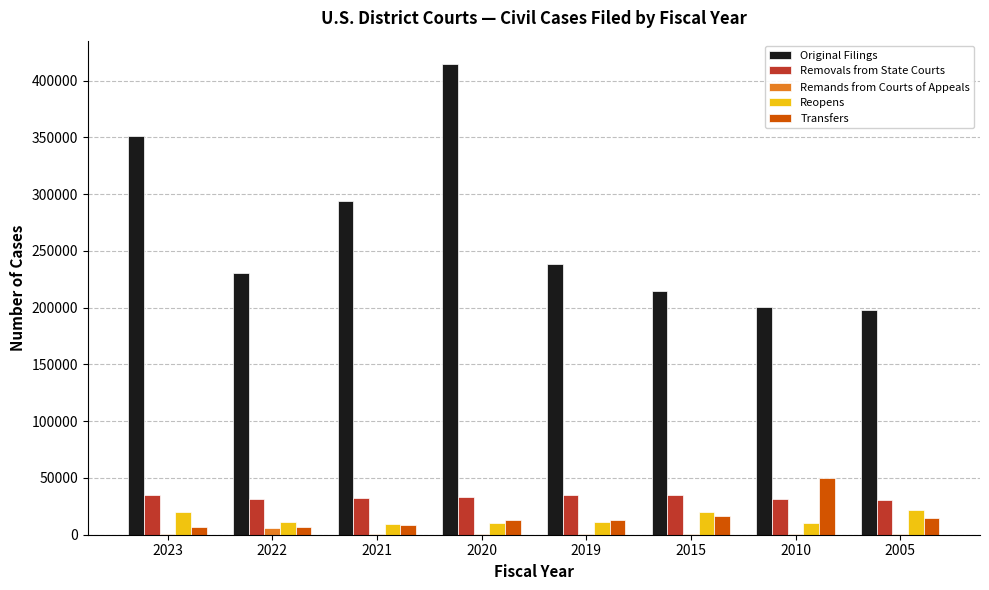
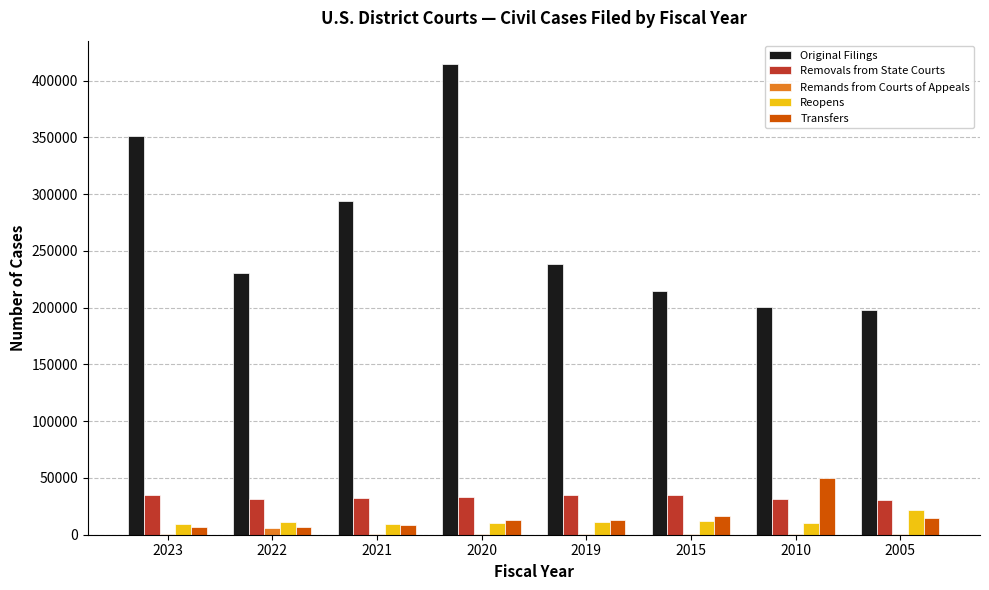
  {
    "Original Filings": {
      "2023": 351000,
      "2022": 230000,
      "2021": 294000,
      "2020": 414000,
      "2019": 238000,
      "2015": 214000,
      "2010": 201000,
      "2005": 198000
    },
    "Reopens": {
-     "2023": 20000,
+     "2023": 10000,
      "2022": 11000,
      "2021": 9000,
      "2020": 10000,
      "2019": 11000,
-     "2015": 20000,
+     "2015": 12000,
      "2010": 10000,
      "2005": 22000
    }
  }
